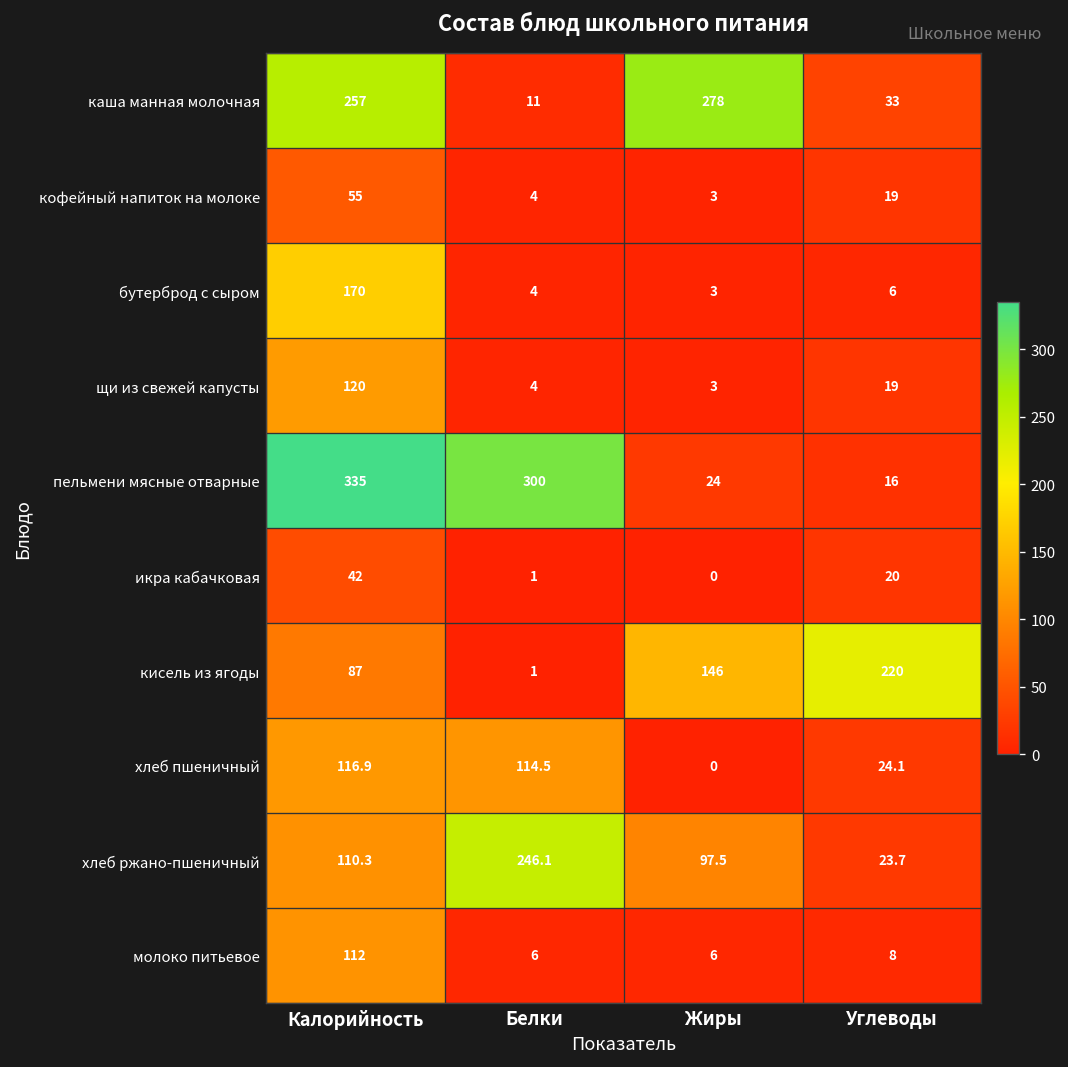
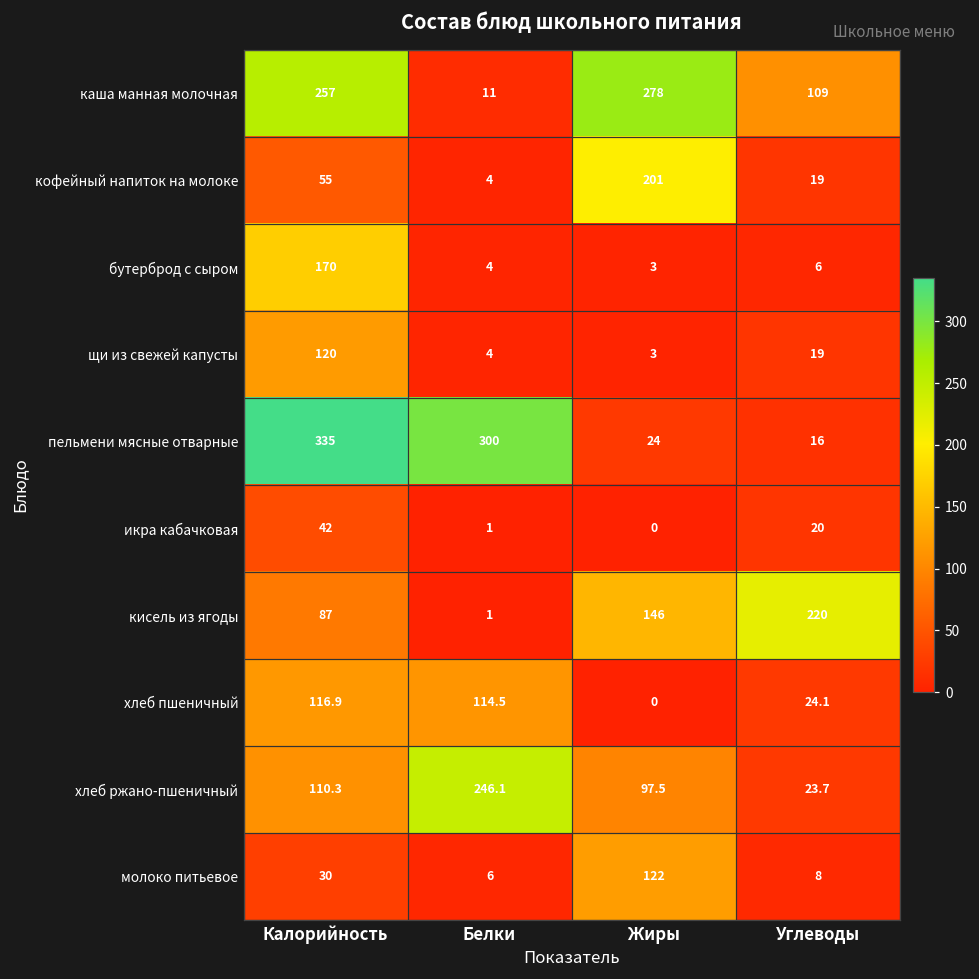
  {
    "каша манная молочная": {
      "Калорийность": 257,
      "Белки": 11,
      "Жиры": 278,
-     "Углеводы": 33
+     "Углеводы": 109
    },
    "кофейный напиток на молоке": {
      "Калорийность": 55,
      "Белки": 4,
-     "Жиры": 3,
+     "Жиры": 201,
      "Углеводы": 19
    },
    "бутерброд с сыром": {
      "Калорийность": 170,
      "Белки": 4,
      "Жиры": 3,
      "Углеводы": 6
    },
    "щи из свежей капусты": {
      "Калорийность": 120,
      "Белки": 4,
      "Жиры": 3,
      "Углеводы": 19
    },
    "пельмени мясные отварные": {
      "Калорийность": 335,
      "Белки": 300,
      "Жиры": 24,
      "Углеводы": 16
    },
    "икра кабачковая": {
      "Калорийность": 42,
      "Белки": 1,
      "Жиры": 0,
      "Углеводы": 20
    },
    "кисель из ягоды": {
      "Калорийность": 87,
      "Белки": 1,
      "Жиры": 146,
      "Углеводы": 220
    },
    "хлеб пшеничный": {
      "Калорийность": 116.9,
      "Белки": 114.5,
      "Жиры": 0,
      "Углеводы": 24.1
    },
    "хлеб ржано-пшеничный": {
      "Калорийность": 110.3,
      "Белки": 246.1,
      "Жиры": 97.5,
      "Углеводы": 23.7
    },
    "молоко питьевое": {
-     "Калорийность": 112,
+     "Калорийность": 30,
      "Белки": 6,
-     "Жиры": 6,
+     "Жиры": 122,
      "Углеводы": 8
    }
  }
